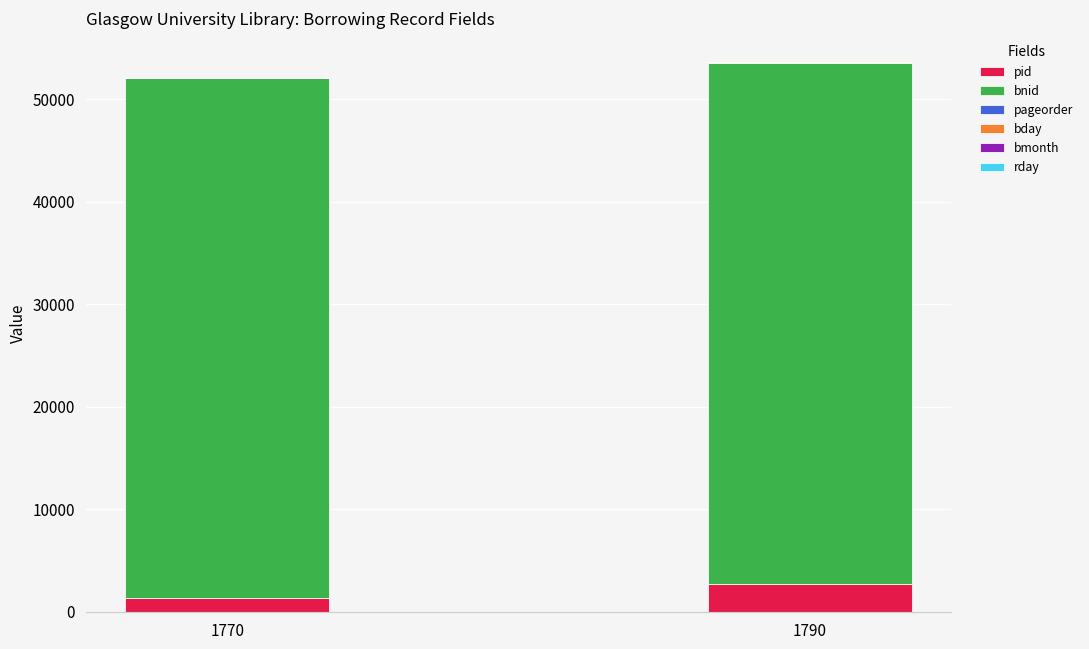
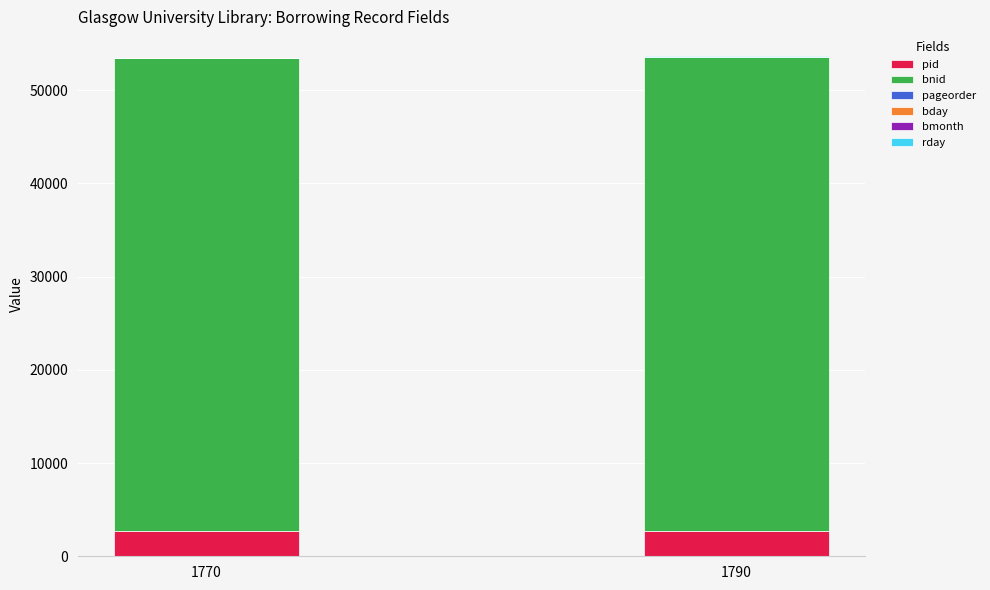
  {
    "pid": {
-     "1770": 1000,
+     "1770": 3000,
      "1790": 3000
    },
    "bmonth": {
      "1790": 51000
    },
    "rday": {
      "1770": 0
    }
  }
